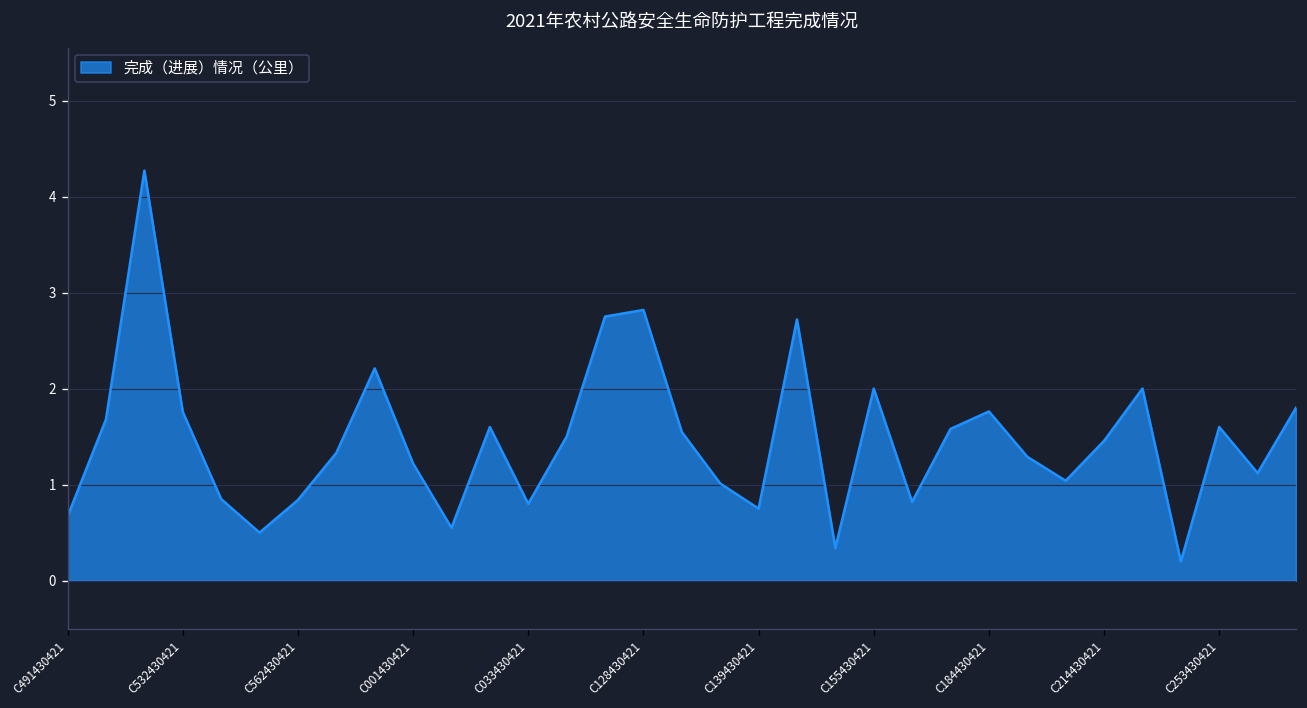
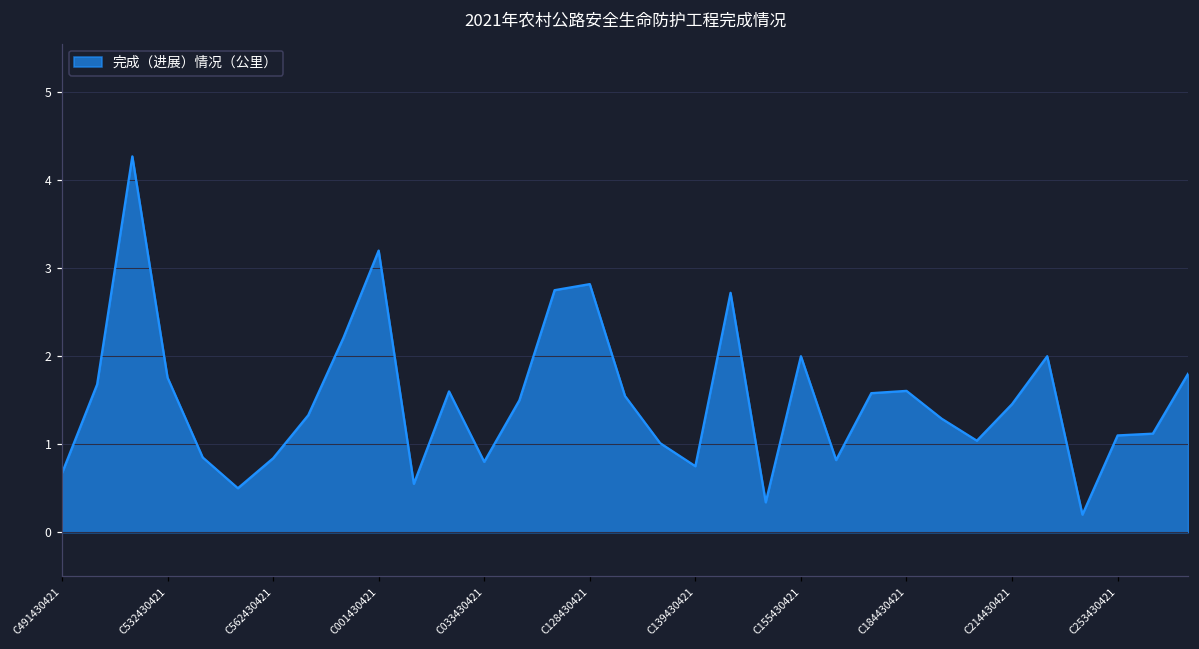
  {
    "C491430421": 0.7,
    "C532430421": 1.8,
    "C562430421": 0.8,
-   "C001430421": 1.2,
+   "C001430421": 3.2,
    "C033430421": 0.8,
    "C128430421": 2.8,
    "C139430421": 0.8,
    "C155430421": 2.0,
-   "C184430421": 1.8,
+   "C184430421": 1.6,
    "C214430421": 1.5,
-   "C253430421": 1.6
+   "C253430421": 1.1
  }
